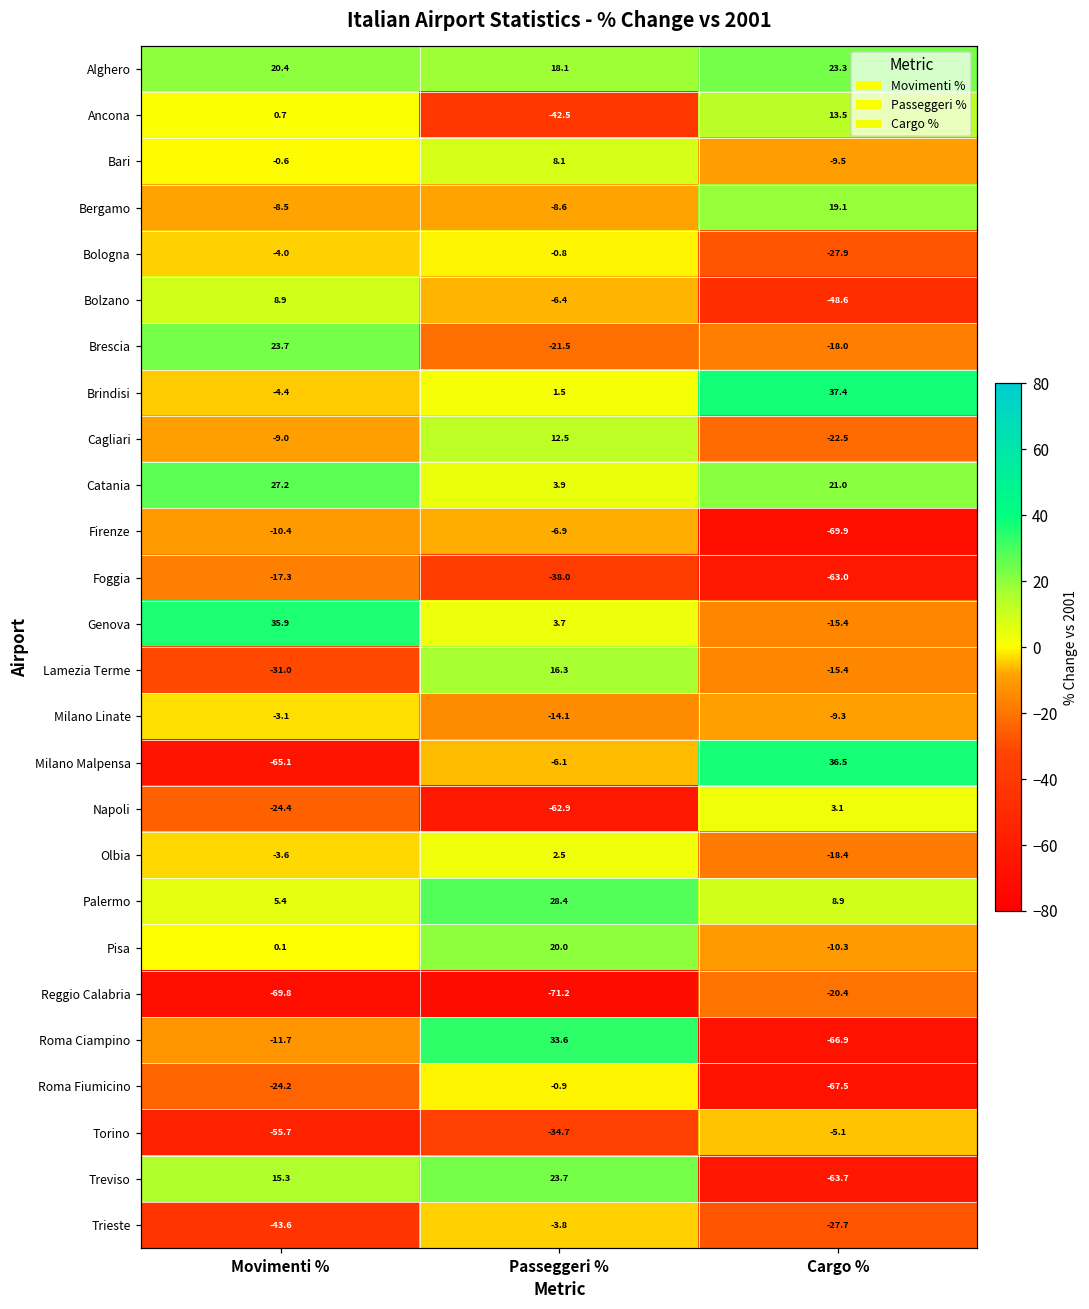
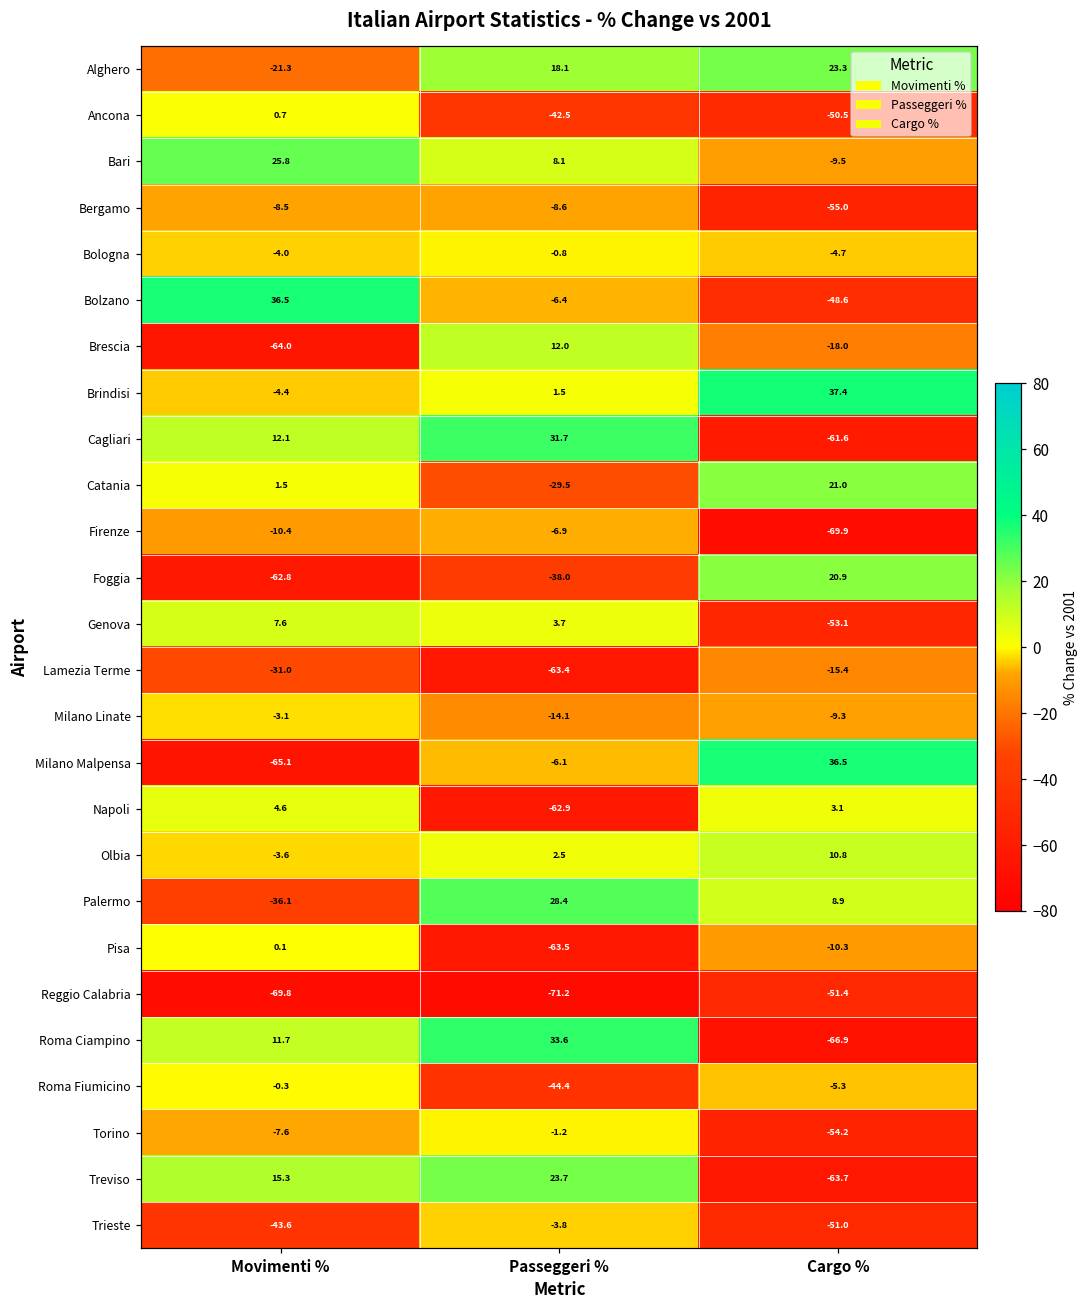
  {
    "Alghero": {
-     "Movimenti %": 20.4,
+     "Movimenti %": -21.3,
      "Passeggeri %": 18.1,
      "Cargo %": 23.3
    },
    "Ancona": {
      "Movimenti %": 0.7,
      "Passeggeri %": -42.5,
-     "Cargo %": 13.5
+     "Cargo %": -50.5
    },
    "Bari": {
-     "Movimenti %": -0.6,
+     "Movimenti %": 25.8,
      "Passeggeri %": 8.1,
      "Cargo %": -9.5
    },
    "Bergamo": {
      "Movimenti %": -8.5,
      "Passeggeri %": -8.6,
-     "Cargo %": 19.1
+     "Cargo %": -55.0
    },
    "Bologna": {
      "Movimenti %": -4.0,
      "Passeggeri %": -0.8,
-     "Cargo %": -27.9
+     "Cargo %": -4.7
    },
    "Bolzano": {
-     "Movimenti %": 8.9,
+     "Movimenti %": 36.5,
      "Passeggeri %": -6.4,
      "Cargo %": -48.6
    },
    "Brescia": {
-     "Movimenti %": 23.7,
-     "Passeggeri %": -21.5,
+     "Movimenti %": -64.0,
+     "Passeggeri %": 12.0,
      "Cargo %": -18.0
    },
    "Brindisi": {
      "Movimenti %": -4.4,
      "Passeggeri %": 1.5,
      "Cargo %": 37.4
    },
    "Cagliari": {
-     "Movimenti %": -9.0,
-     "Passeggeri %": 12.5,
-     "Cargo %": -22.5
+     "Movimenti %": 12.1,
+     "Passeggeri %": 31.7,
+     "Cargo %": -61.6
    },
    "Catania": {
-     "Movimenti %": 27.2,
-     "Passeggeri %": 3.9,
+     "Movimenti %": 1.5,
+     "Passeggeri %": -29.5,
      "Cargo %": 21.0
    },
    "Firenze": {
      "Movimenti %": -10.4,
      "Passeggeri %": -6.9,
      "Cargo %": -69.9
    },
    "Foggia": {
-     "Movimenti %": -17.3,
+     "Movimenti %": -62.8,
      "Passeggeri %": -38.0,
-     "Cargo %": -63.0
+     "Cargo %": 20.9
    },
    "Genova": {
-     "Movimenti %": 35.9,
+     "Movimenti %": 7.6,
      "Passeggeri %": 3.7,
-     "Cargo %": -15.4
+     "Cargo %": -53.1
    },
    "Lamezia Terme": {
      "Movimenti %": -31.0,
-     "Passeggeri %": 16.3,
+     "Passeggeri %": -63.4,
      "Cargo %": -15.4
    },
    "Milano Linate": {
      "Movimenti %": -3.1,
      "Passeggeri %": -14.1,
      "Cargo %": -9.3
    },
    "Milano Malpensa": {
      "Movimenti %": -65.1,
      "Passeggeri %": -6.1,
      "Cargo %": 36.5
    },
    "Napoli": {
-     "Movimenti %": -24.4,
+     "Movimenti %": 4.6,
      "Passeggeri %": -62.9,
      "Cargo %": 3.1
    },
    "Olbia": {
      "Movimenti %": -3.6,
      "Passeggeri %": 2.5,
-     "Cargo %": -18.4
+     "Cargo %": 10.8
    },
    "Palermo": {
-     "Movimenti %": 5.4,
+     "Movimenti %": -36.1,
      "Passeggeri %": 28.4,
      "Cargo %": 8.9
    },
    "Pisa": {
      "Movimenti %": 0.1,
-     "Passeggeri %": 20.0,
+     "Passeggeri %": -63.5,
      "Cargo %": -10.3
    },
    "Reggio Calabria": {
      "Movimenti %": -69.8,
      "Passeggeri %": -71.2,
-     "Cargo %": -20.4
+     "Cargo %": -51.4
    },
    "Roma Ciampino": {
-     "Movimenti %": -11.7,
+     "Movimenti %": 11.7,
      "Passeggeri %": 33.6,
      "Cargo %": -66.9
    },
    "Roma Fiumicino": {
-     "Movimenti %": -24.2,
-     "Passeggeri %": -0.9,
-     "Cargo %": -67.5
+     "Movimenti %": -0.3,
+     "Passeggeri %": -44.4,
+     "Cargo %": -5.3
    },
    "Torino": {
-     "Movimenti %": -55.7,
-     "Passeggeri %": -34.7,
-     "Cargo %": -5.1
+     "Movimenti %": -7.6,
+     "Passeggeri %": -1.2,
+     "Cargo %": -54.2
    },
    "Treviso": {
      "Movimenti %": 15.3,
      "Passeggeri %": 23.7,
      "Cargo %": -63.7
    },
    "Trieste": {
      "Movimenti %": -43.6,
      "Passeggeri %": -3.8,
-     "Cargo %": -27.7
+     "Cargo %": -51.0
    }
  }
